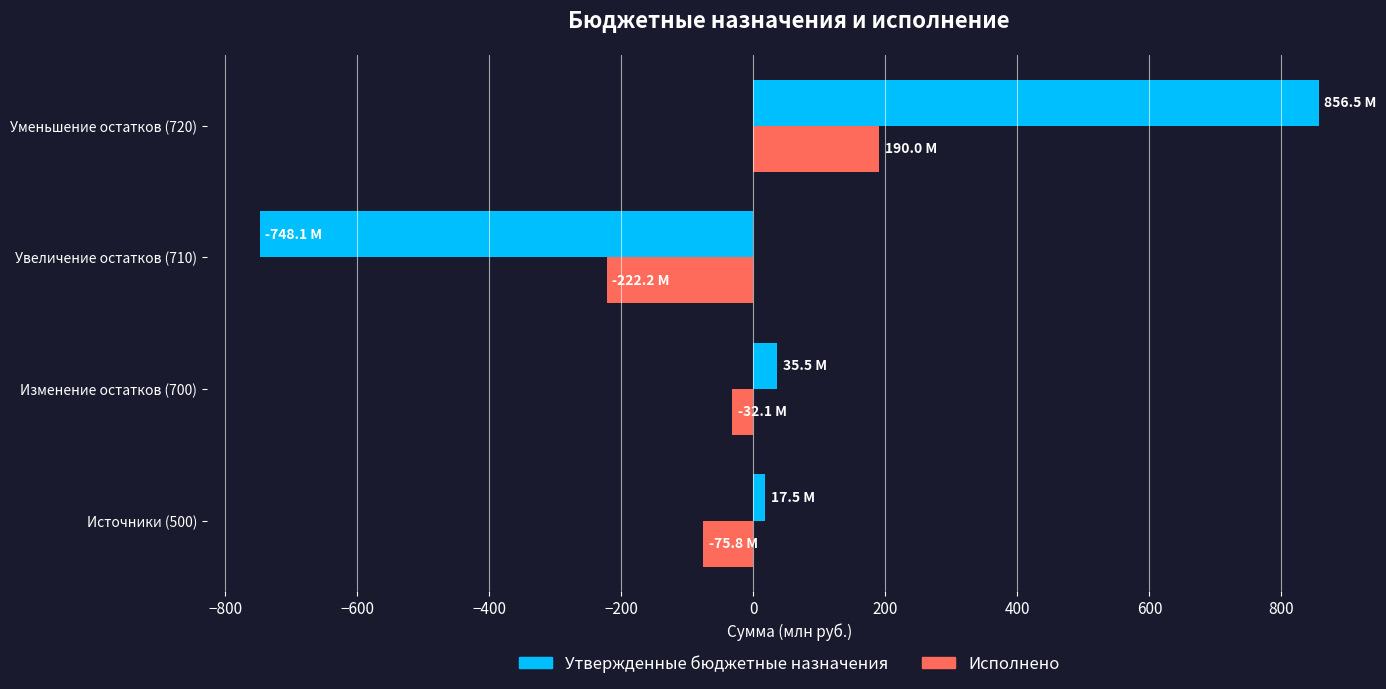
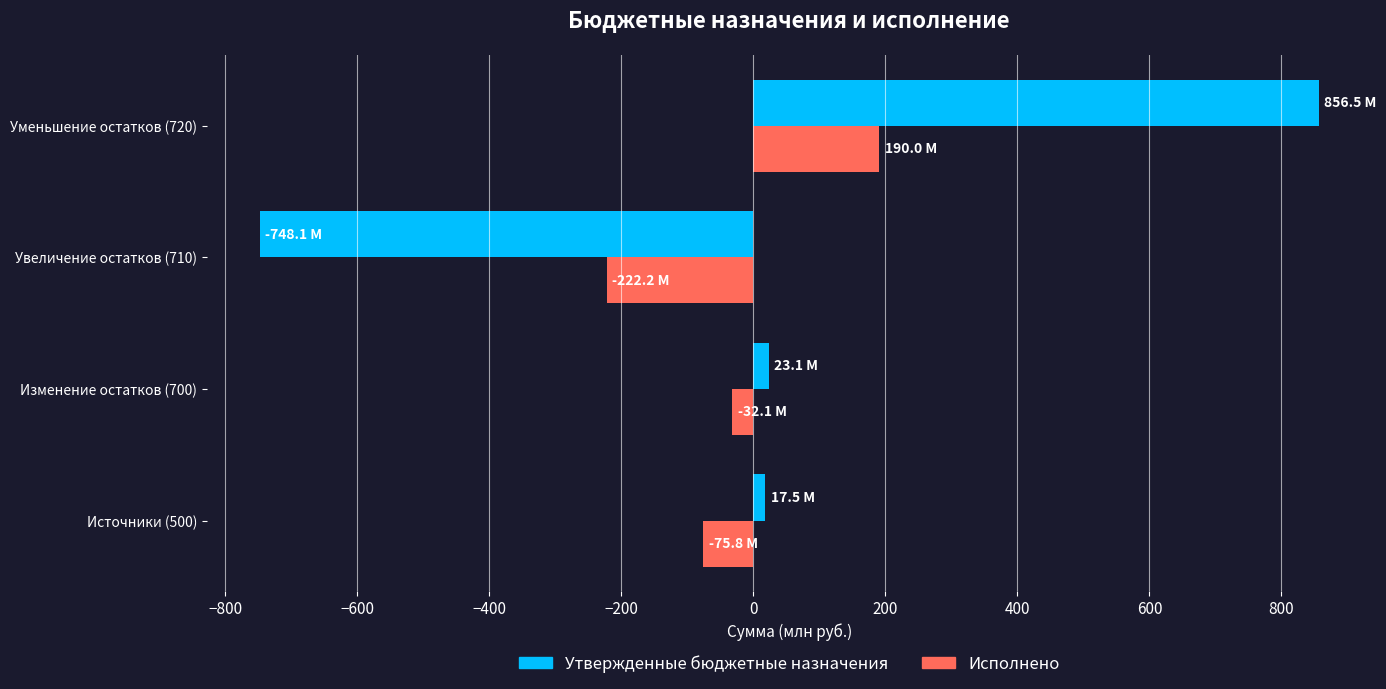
  {
    "Утвержденные бюджетные назначения": {
      "Уменьшение остатков (720)": 856.5,
      "Увеличение остатков (710)": -748.1,
-     "Изменение остатков (700)": 35.5,
+     "Изменение остатков (700)": 23.1,
      "Источники (500)": 17.5
    },
    "Исполнено": {
      "Уменьшение остатков (720)": 190.0,
      "Увеличение остатков (710)": -222.2,
      "Изменение остатков (700)": -32.1,
      "Источники (500)": -75.8
    }
  }
